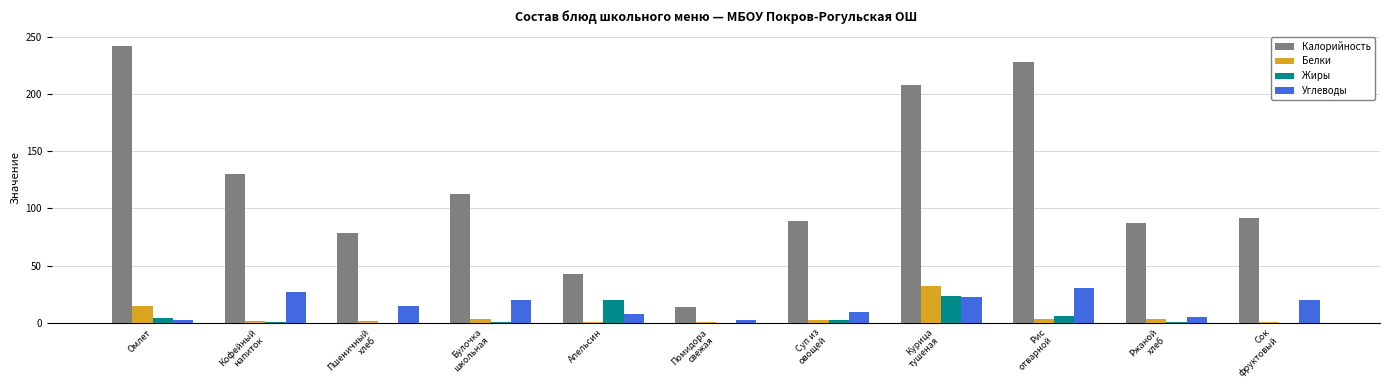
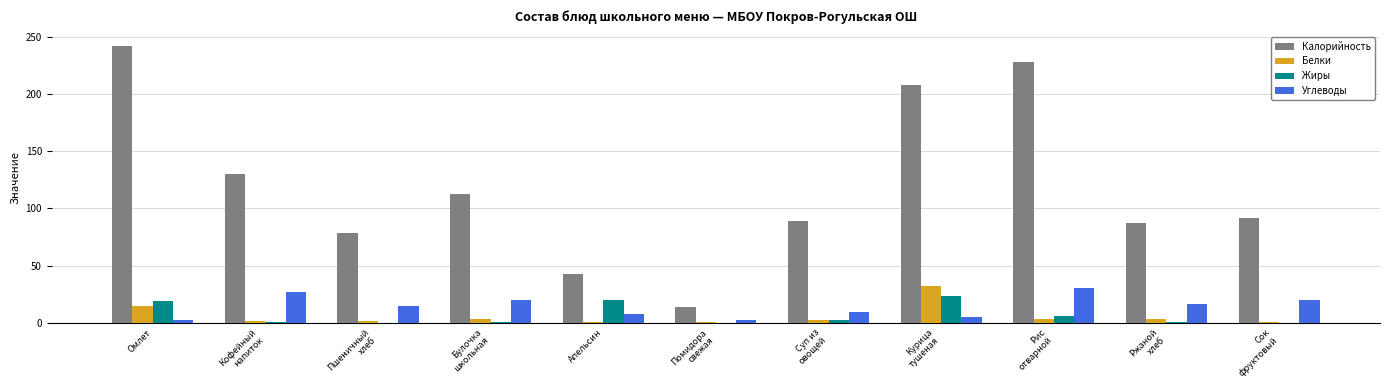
  {
    "Калорийность": {
      "Омлет": 242,
      "Кофейный напиток": 130,
      "Пшеничный хлеб": 79,
      "Булочка школьная": 113,
      "Апельсин": 43,
      "Помидора свежая": 14,
      "Суп из овощей": 89,
      "Курица тушеная": 208,
      "Рис отварной": 228,
      "Ржаной хлеб": 87,
      "Сок фруктовый": 92
    },
    "Белки": {
      "Омлет": 15,
      "Булочка школьная": 3,
      "Суп из овощей": 2,
      "Курица тушеная": 33,
      "Рис отварной": 4,
      "Ржаной хлеб": 3
    },
    "Жиры": {
-     "Омлет": 4,
+     "Омлет": 19,
      "Пшеничный хлеб": 0,
      "Апельсин": 20,
      "Суп из овощей": 2,
      "Курица тушеная": 24,
      "Рис отварной": 6
    },
    "Углеводы": {
      "Омлет": 3,
      "Кофейный напиток": 27,
      "Пшеничный хлеб": 15,
      "Булочка школьная": 20,
      "Апельсин": 8,
      "Помидора свежая": 2,
      "Суп из овощей": 10,
-     "Курица тушеная": 23,
+     "Курица тушеная": 5,
      "Рис отварной": 31,
-     "Ржаной хлеб": 5,
+     "Ржаной хлеб": 17,
      "Сок фруктовый": 20
    }
  }
